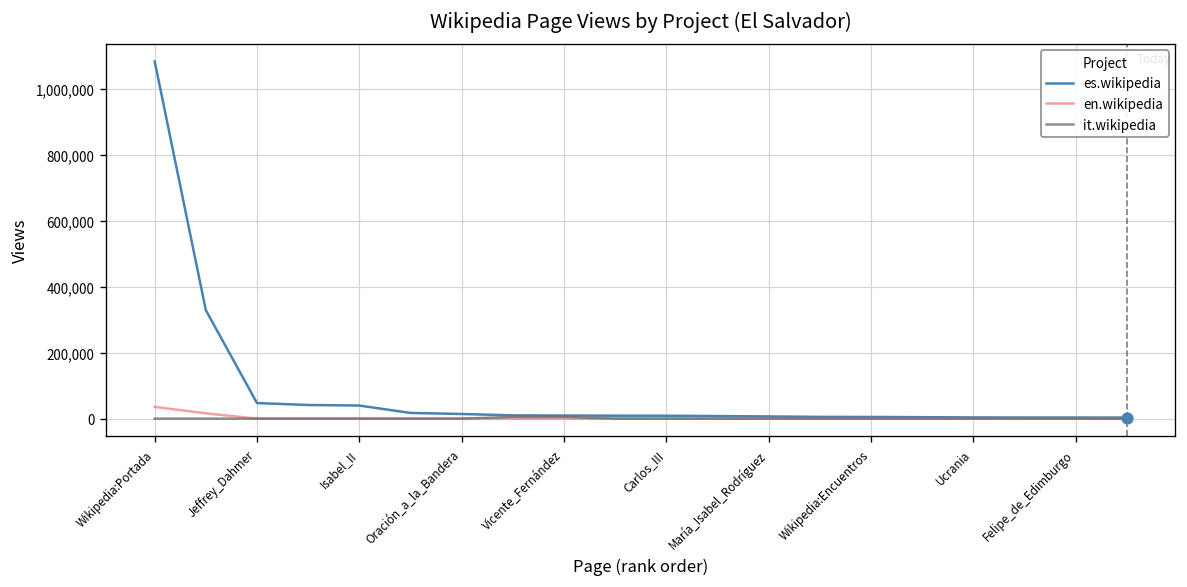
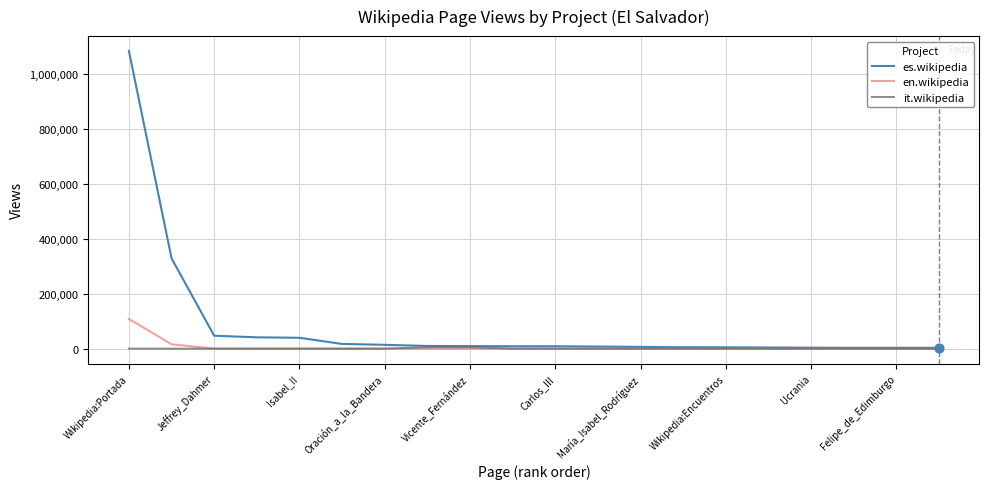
  {
    "en.wikipedia": {
-     "Wikipedia:Portada": "40,000"
+     "Wikipedia:Portada": "110,000"
    },
    "it.wikipedia": {
      "Wikipedia:Portada": "0"
    }
  }
